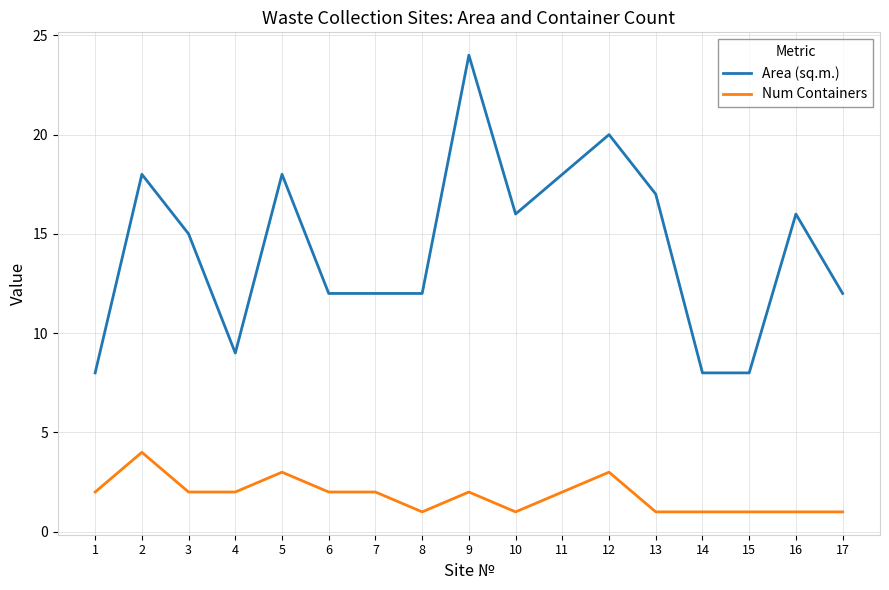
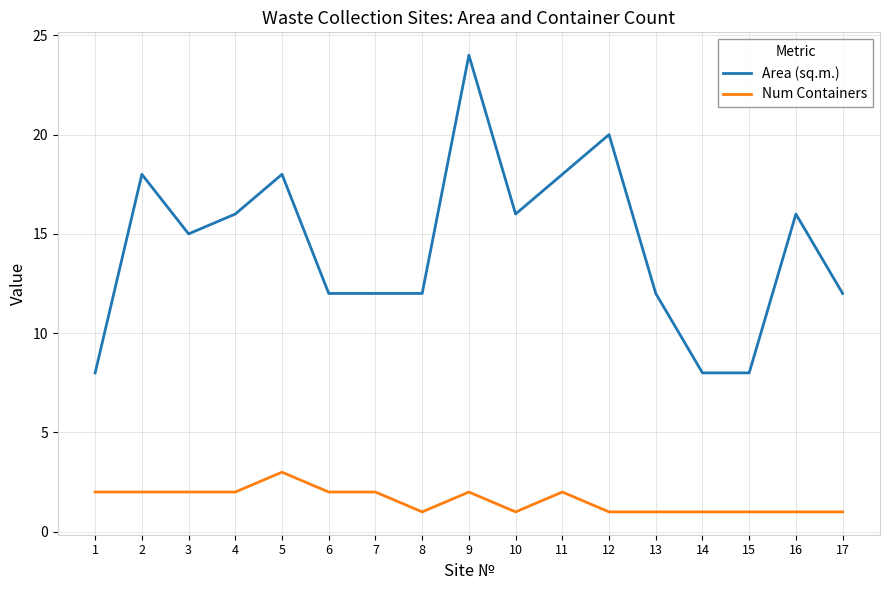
  {
    "Area (sq.m.)": {
      "1": 8,
      "2": 18,
      "3": 15,
-     "4": 9,
+     "4": 16,
      "5": 18,
      "6": 12,
      "7": 12,
      "8": 12,
      "9": 24,
      "10": 16,
      "11": 18,
      "12": 20,
-     "13": 17,
+     "13": 12,
      "14": 8,
      "15": 8,
      "16": 16,
      "17": 12
    },
    "Num Containers": {
      "1": 2,
-     "2": 4,
+     "2": 2,
      "3": 2,
      "4": 2,
      "5": 3,
      "6": 2,
      "7": 2,
      "8": 1,
      "9": 2,
      "10": 1,
      "11": 2,
-     "12": 3,
+     "12": 1,
      "13": 1,
      "14": 1,
      "15": 1,
      "16": 1,
      "17": 1
    }
  }
